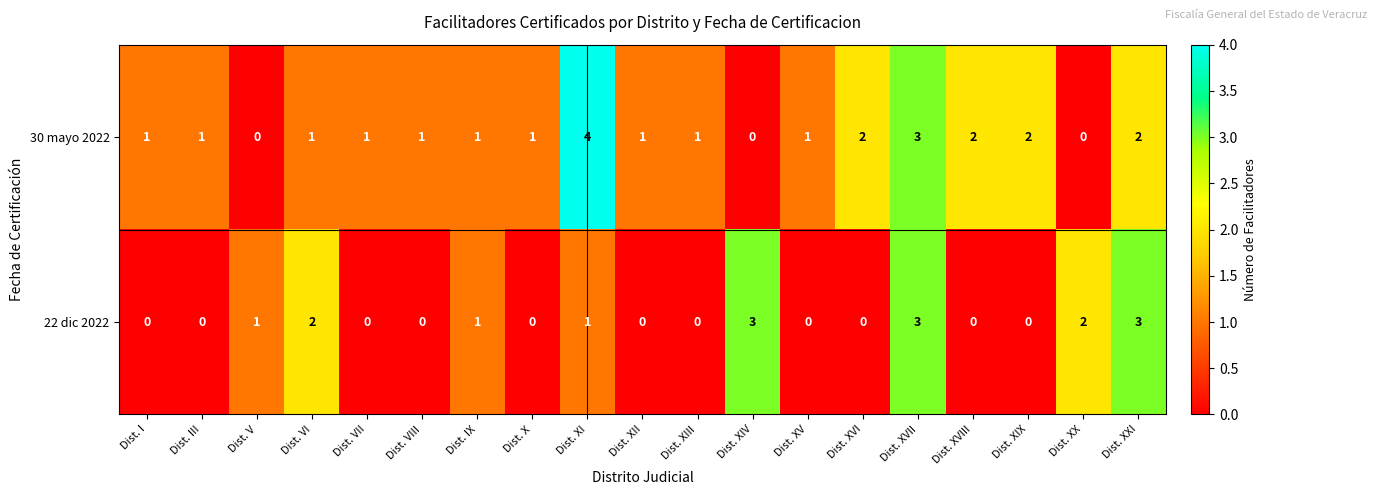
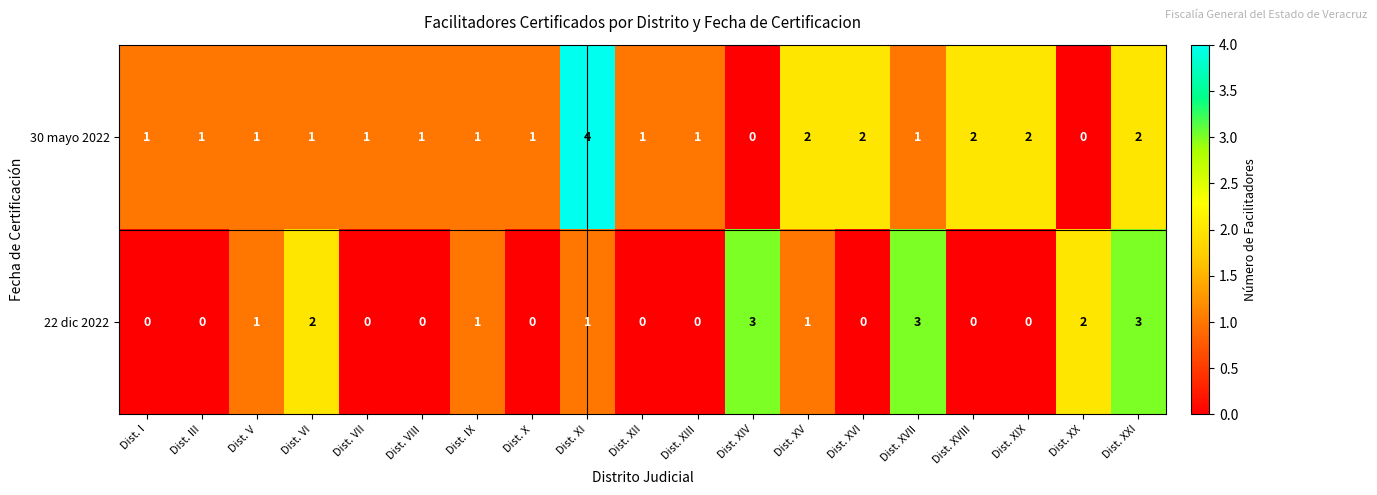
  {
    "30 mayo 2022": {
      "Dist. I": 1,
      "Dist. III": 1,
-     "Dist. V": 0,
+     "Dist. V": 1,
      "Dist. VI": 1,
      "Dist. VII": 1,
      "Dist. VIII": 1,
      "Dist. IX": 1,
      "Dist. X": 1,
      "Dist. XI": 4,
      "Dist. XII": 1,
      "Dist. XIII": 1,
      "Dist. XIV": 0,
-     "Dist. XV": 1,
+     "Dist. XV": 2,
      "Dist. XVI": 2,
-     "Dist. XVII": 3,
+     "Dist. XVII": 1,
      "Dist. XVIII": 2,
      "Dist. XIX": 2,
      "Dist. XX": 0,
      "Dist. XXI": 2
    },
    "22 dic 2022": {
      "Dist. I": 0,
      "Dist. III": 0,
      "Dist. V": 1,
      "Dist. VI": 2,
      "Dist. VII": 0,
      "Dist. VIII": 0,
      "Dist. IX": 1,
      "Dist. X": 0,
      "Dist. XI": 1,
      "Dist. XII": 0,
      "Dist. XIII": 0,
      "Dist. XIV": 3,
-     "Dist. XV": 0,
+     "Dist. XV": 1,
      "Dist. XVI": 0,
      "Dist. XVII": 3,
      "Dist. XVIII": 0,
      "Dist. XIX": 0,
      "Dist. XX": 2,
      "Dist. XXI": 3
    }
  }
